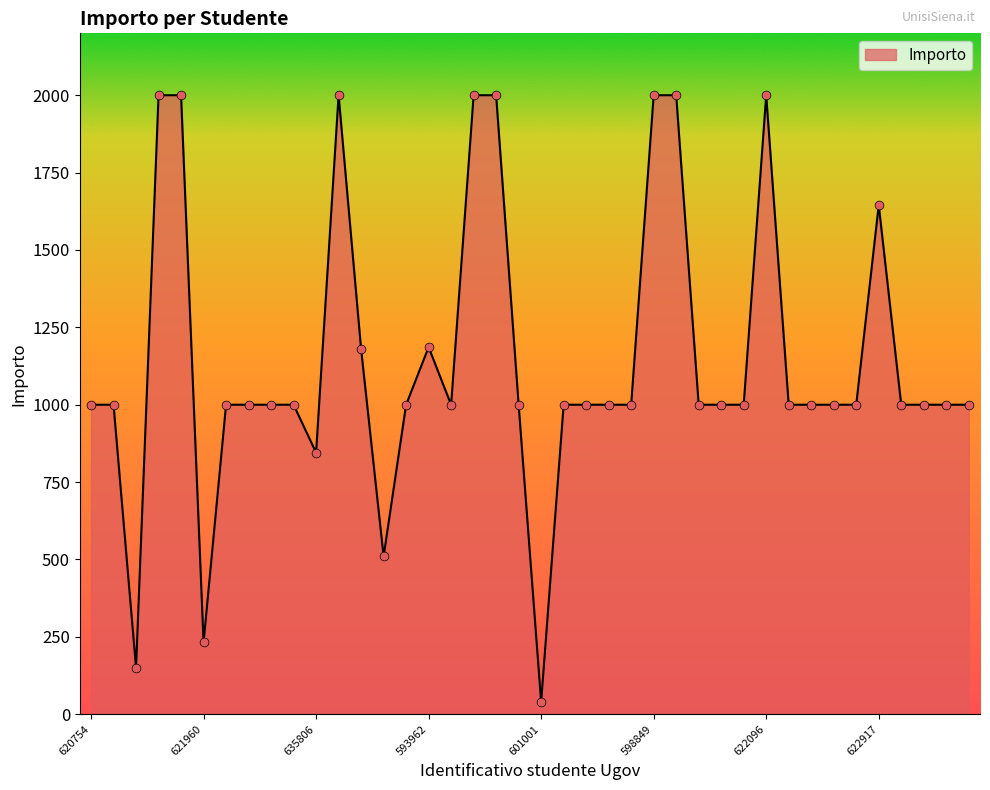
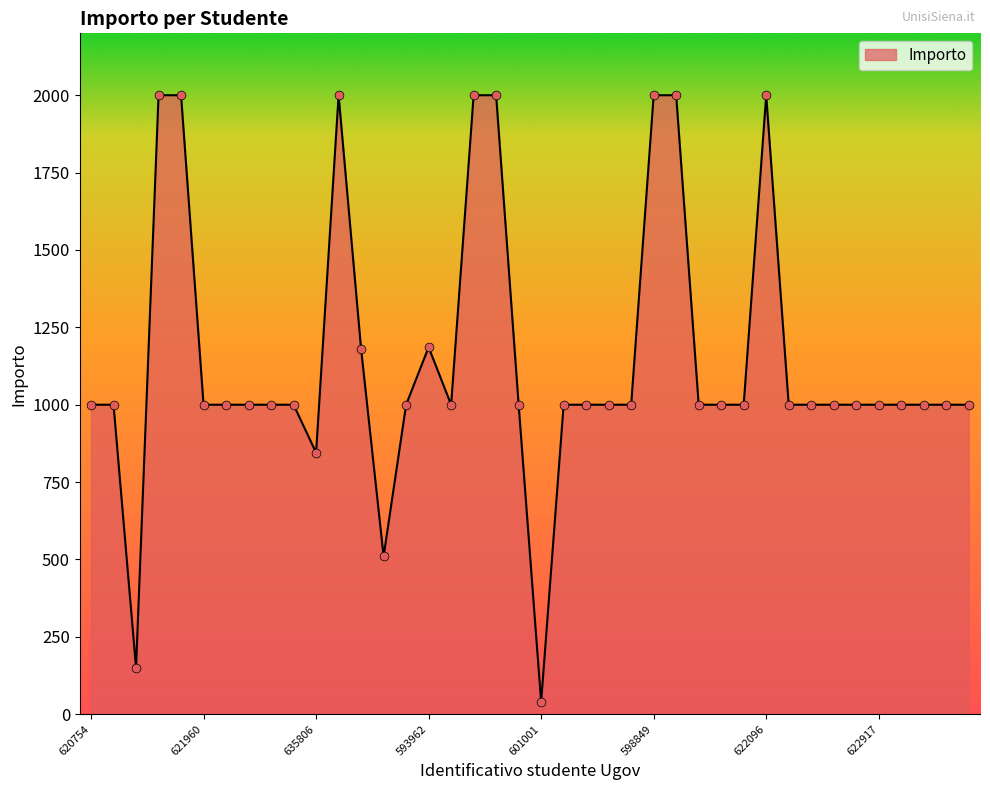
  {
-   "621960": 230,
+   "621960": 1000,
    "635806": 850,
    "593962": 1190,
    "601001": 40,
    "598849": 2000,
    "622096": 2000,
-   "622917": 1650
+   "622917": 1000
  }
